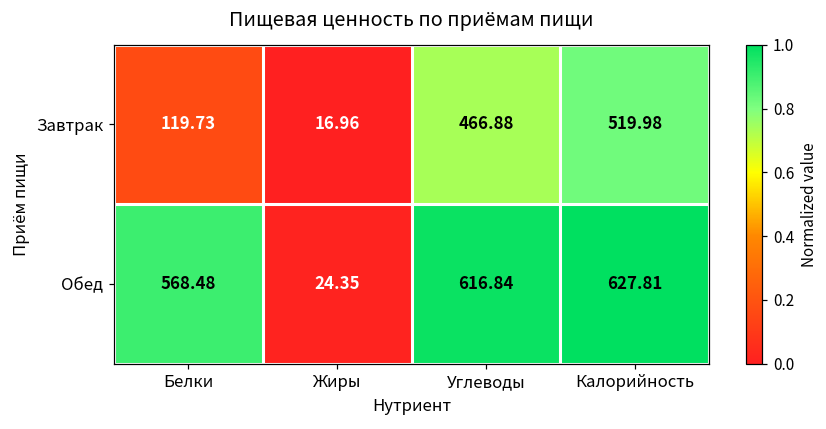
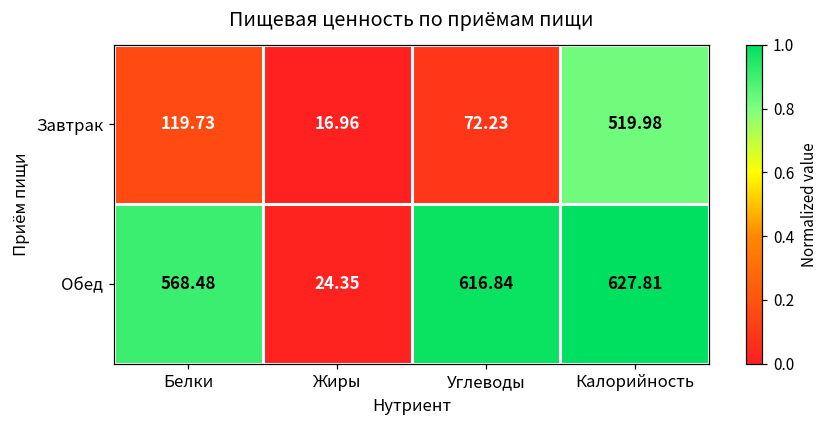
  {
    "Завтрак": {
      "Белки": 119.73,
      "Жиры": 16.96,
-     "Углеводы": 466.88,
+     "Углеводы": 72.23,
      "Калорийность": 519.98
    },
    "Обед": {
      "Белки": 568.48,
      "Жиры": 24.35,
      "Углеводы": 616.84,
      "Калорийность": 627.81
    }
  }
